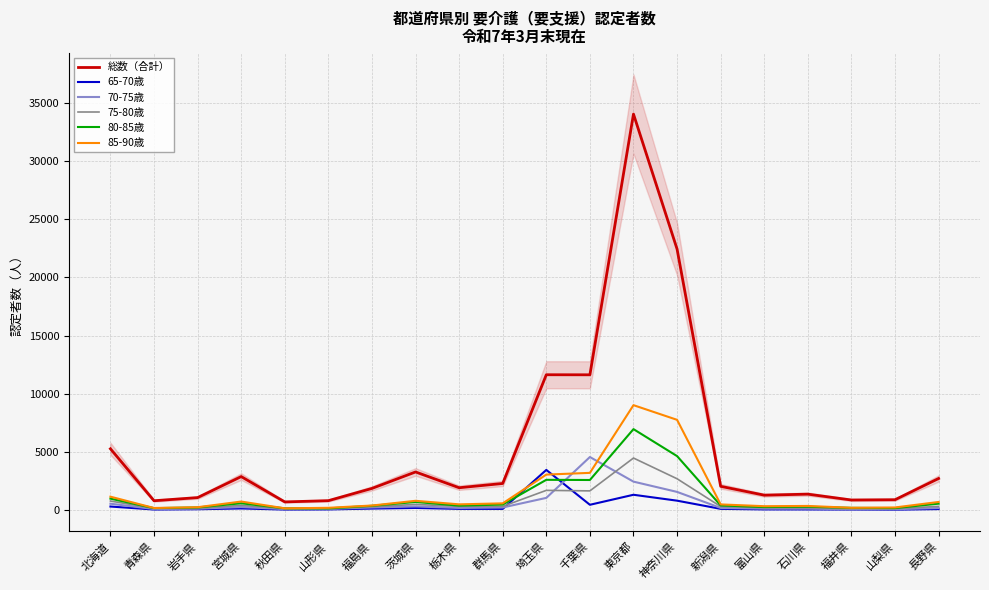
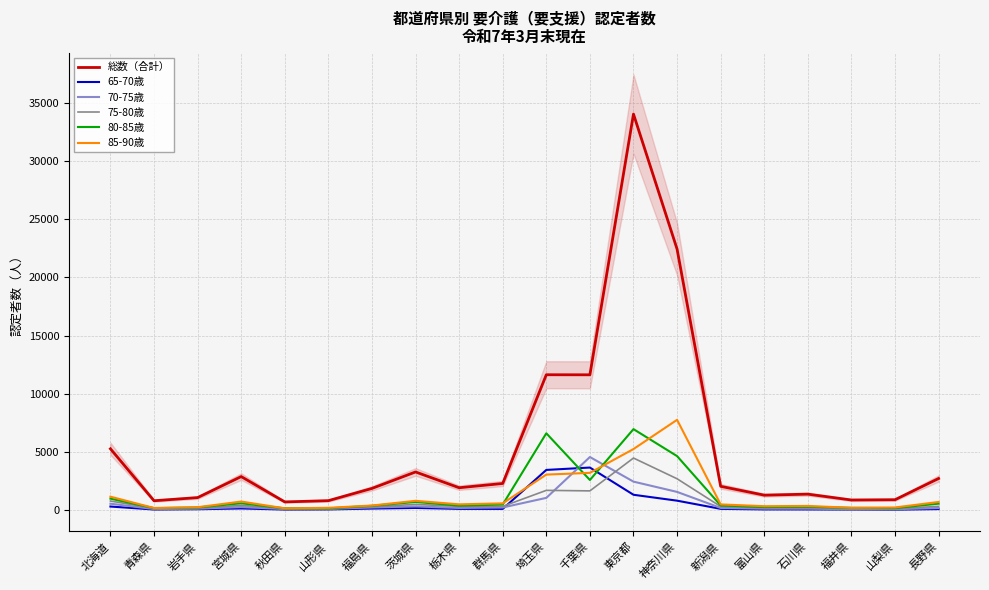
  {
    "65-70歳": {
      "北海道": 300,
      "埼玉県": 3400,
-     "千葉県": 500,
+     "千葉県": 3700,
      "東京都": 1300,
      "神奈川県": 800
    },
    "70-75歳": {
      "北海道": 500,
      "埼玉県": 1000,
      "千葉県": 4600,
      "東京都": 2400,
      "神奈川県": 1600
    },
    "75-80歳": {
      "埼玉県": 1700,
      "千葉県": 1600,
      "東京都": 4500,
      "神奈川県": 2700
    },
    "80-85歳": {
-     "埼玉県": 2600,
+     "埼玉県": 6600,
      "千葉県": 2600,
      "東京都": 7000,
      "神奈川県": 4600
    },
    "85-90歳": {
      "埼玉県": 3000,
      "千葉県": 3200,
-     "東京都": 9000,
+     "東京都": 5200,
      "神奈川県": 7800
    }
  }
